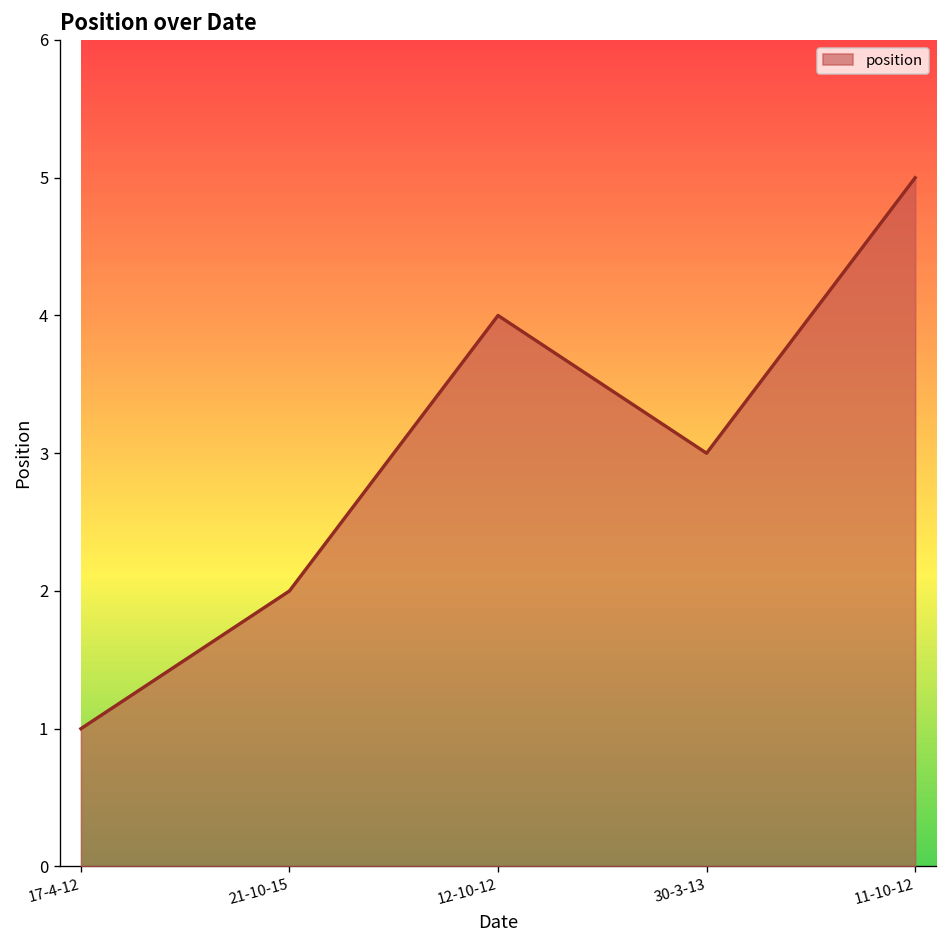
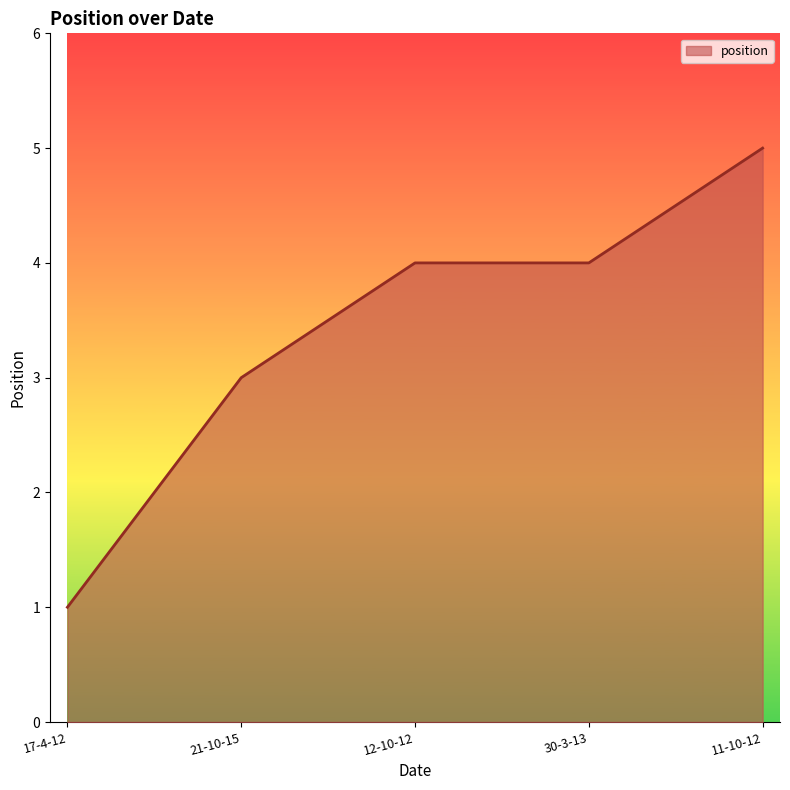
  {
    "17-4-12": 1,
-   "21-10-15": 2,
+   "21-10-15": 3,
    "12-10-12": 4,
-   "30-3-13": 3,
+   "30-3-13": 4,
    "11-10-12": 5
  }
